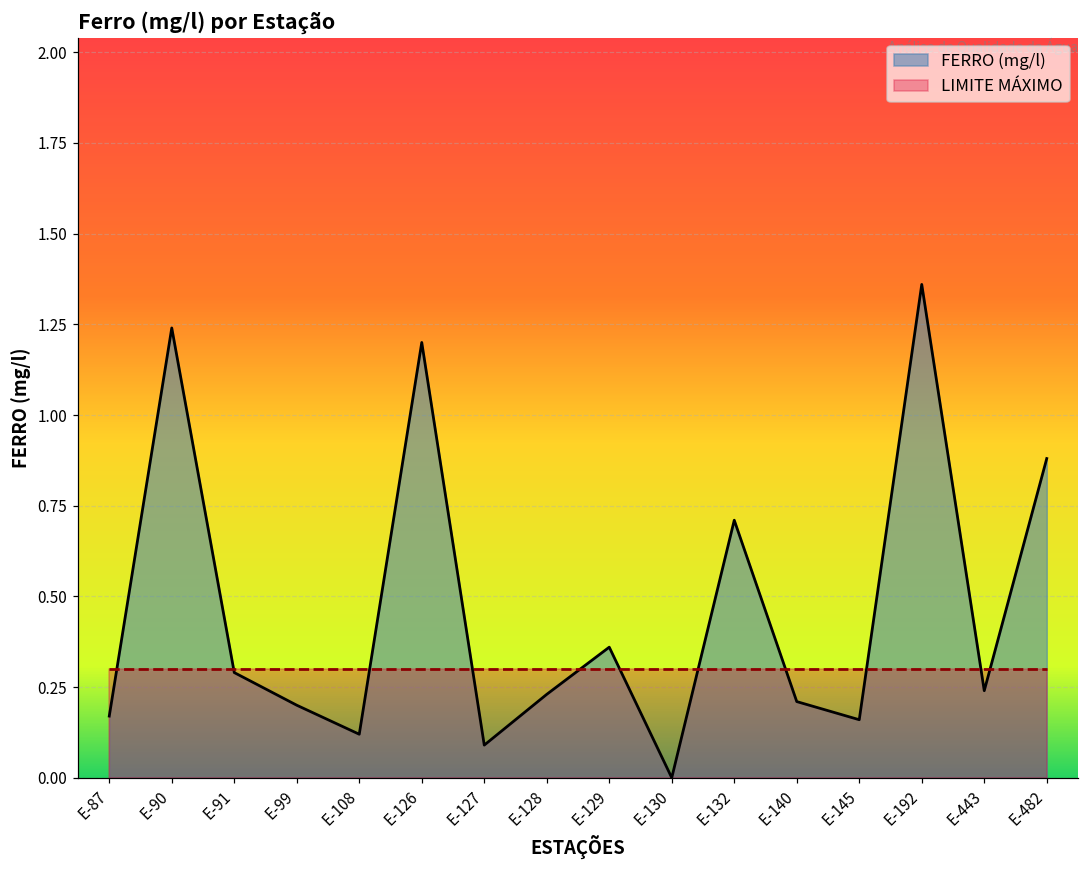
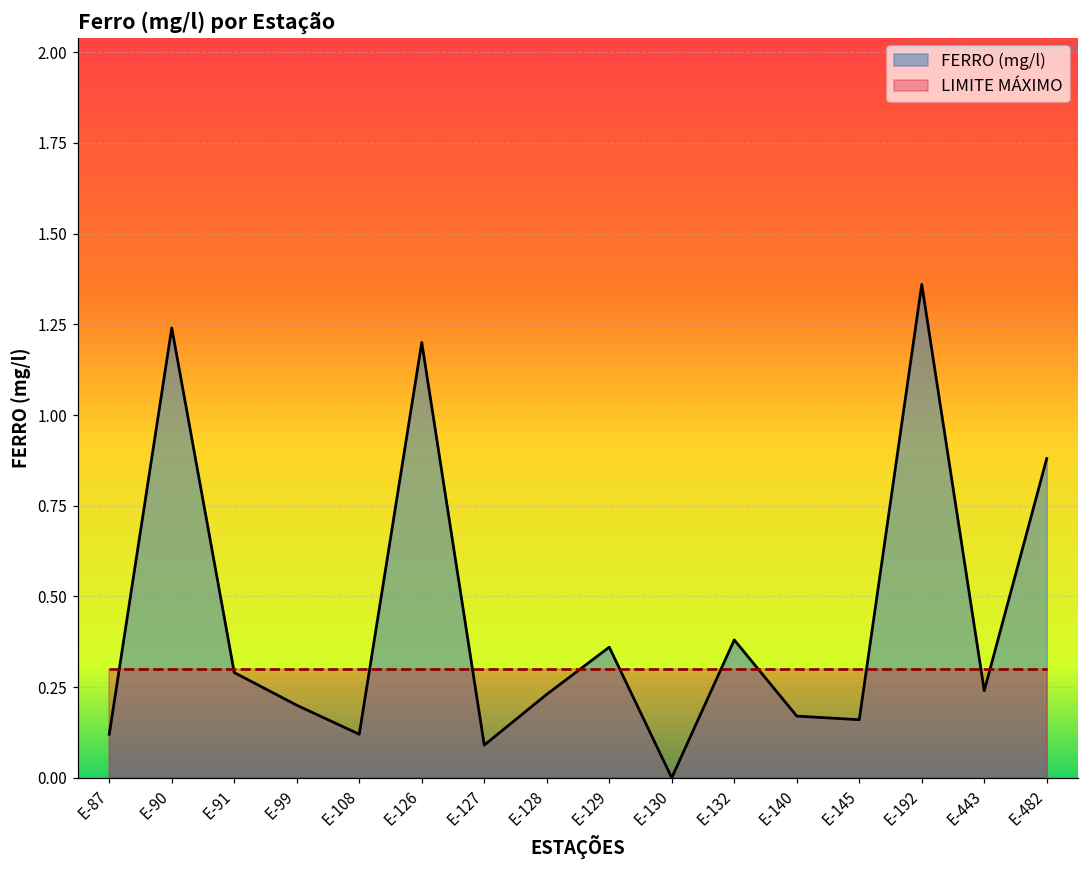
  {
    "FERRO (mg/l)": {
-     "E-87": 0.17,
+     "E-87": 0.12,
      "E-90": 1.24,
      "E-91": 0.29,
      "E-99": 0.20,
      "E-108": 0.12,
      "E-126": 1.20,
      "E-127": 0.09,
      "E-128": 0.23,
      "E-129": 0.36,
      "E-130": 0.00,
-     "E-132": 0.71,
-     "E-140": 0.21,
+     "E-132": 0.38,
+     "E-140": 0.17,
      "E-145": 0.16,
      "E-192": 1.36,
      "E-443": 0.24,
      "E-482": 0.88
    },
    "LIMITE MÁXIMO": {
      "E-87": 0.30,
      "E-90": 0.30,
      "E-91": 0.30,
      "E-99": 0.30,
      "E-108": 0.30,
      "E-126": 0.30,
      "E-127": 0.30,
      "E-128": 0.30,
      "E-129": 0.30,
      "E-130": 0.30,
      "E-132": 0.30,
      "E-140": 0.30,
      "E-145": 0.30,
      "E-192": 0.30,
      "E-443": 0.30,
      "E-482": 0.30
    }
  }
